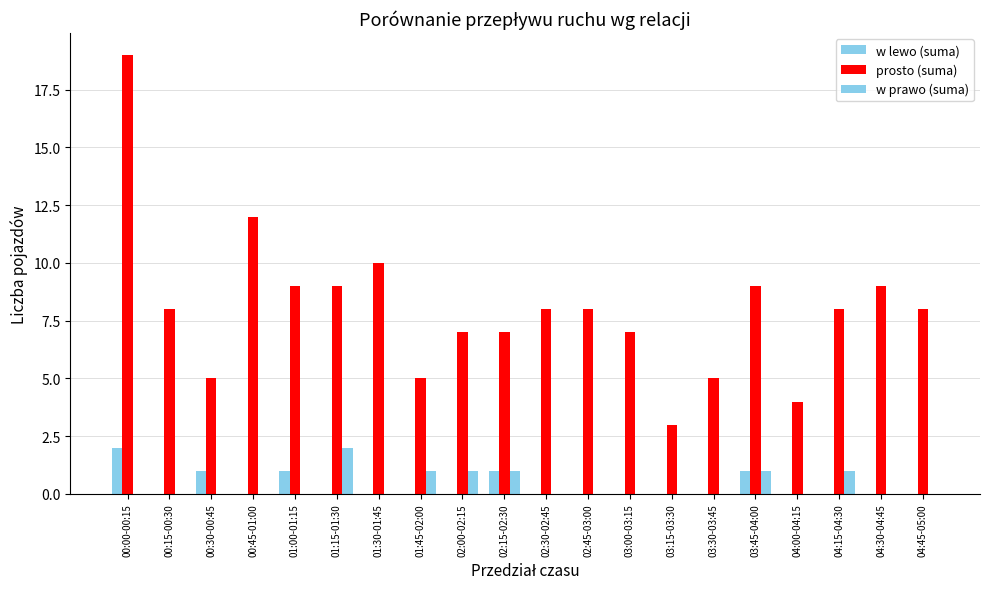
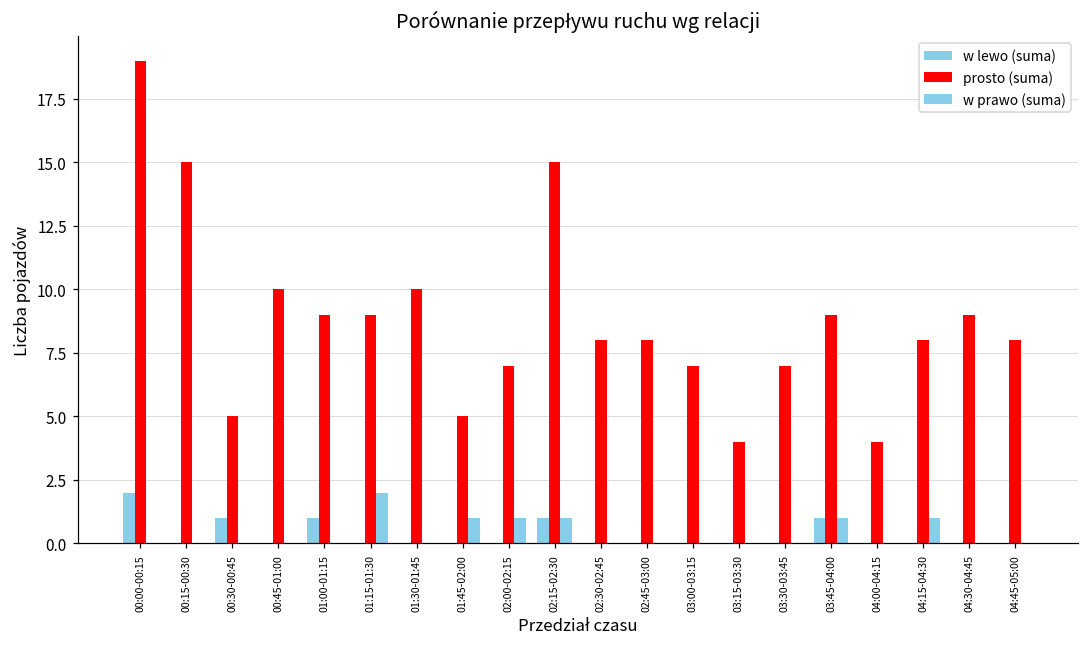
  {
    "prosto (suma)": {
      "00:00-00:15": 19,
-     "00:15-00:30": 8,
+     "00:15-00:30": 15,
      "00:30-00:45": 5,
-     "00:45-01:00": 12,
+     "00:45-01:00": 10,
      "01:00-01:15": 9,
      "01:15-01:30": 9,
      "01:30-01:45": 10,
      "01:45-02:00": 5,
      "02:00-02:15": 7,
-     "02:15-02:30": 7,
+     "02:15-02:30": 15,
      "02:30-02:45": 8,
      "02:45-03:00": 8,
      "03:00-03:15": 7,
-     "03:15-03:30": 3,
-     "03:30-03:45": 5,
+     "03:15-03:30": 4,
+     "03:30-03:45": 7,
      "03:45-04:00": 9,
      "04:00-04:15": 4,
      "04:15-04:30": 8,
      "04:30-04:45": 9,
      "04:45-05:00": 8
    }
  }
